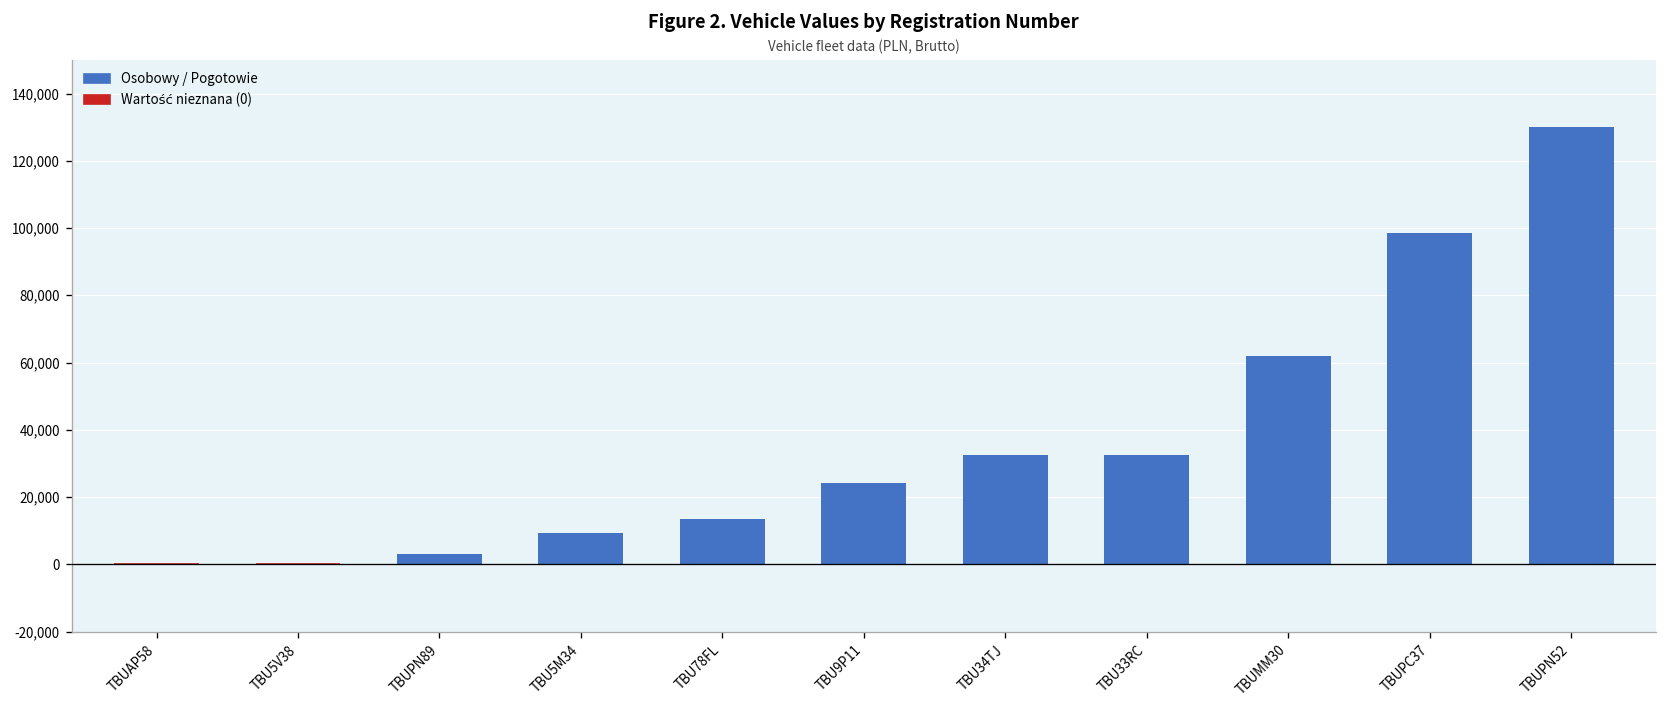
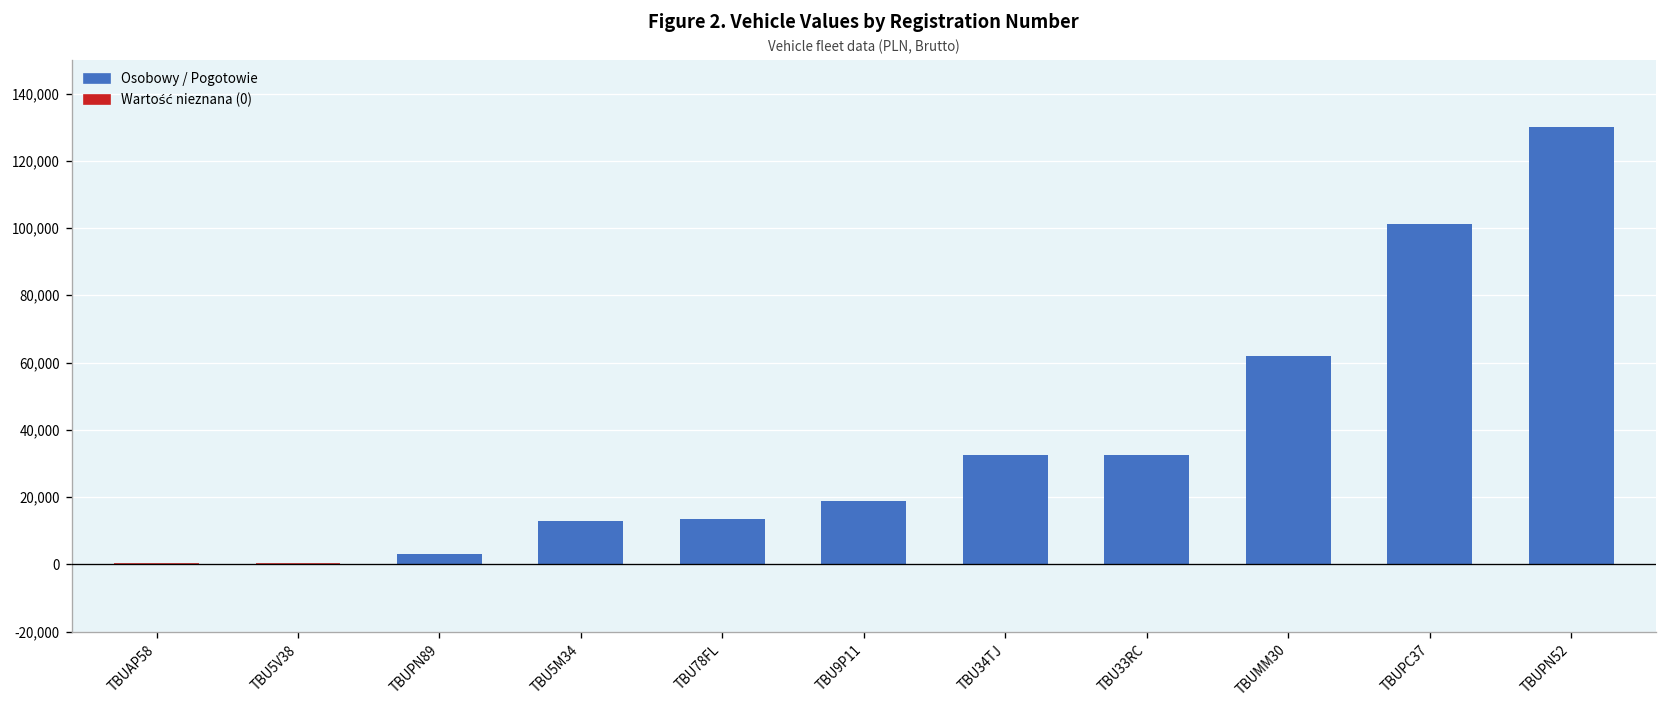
  {
    "TBUAP58": "0",
    "TBU5V38": "0",
    "TBUPN89": "3,000",
-   "TBU5M34": "9,000",
+   "TBU5M34": "13,000",
    "TBU78FL": "13,000",
-   "TBU9P11": "24,000",
+   "TBU9P11": "19,000",
    "TBU34TJ": "32,000",
    "TBU33RC": "32,000",
    "TBUMM30": "62,000",
-   "TBUPC37": "98,000",
+   "TBUPC37": "101,000",
    "TBUPN52": "130,000"
  }
